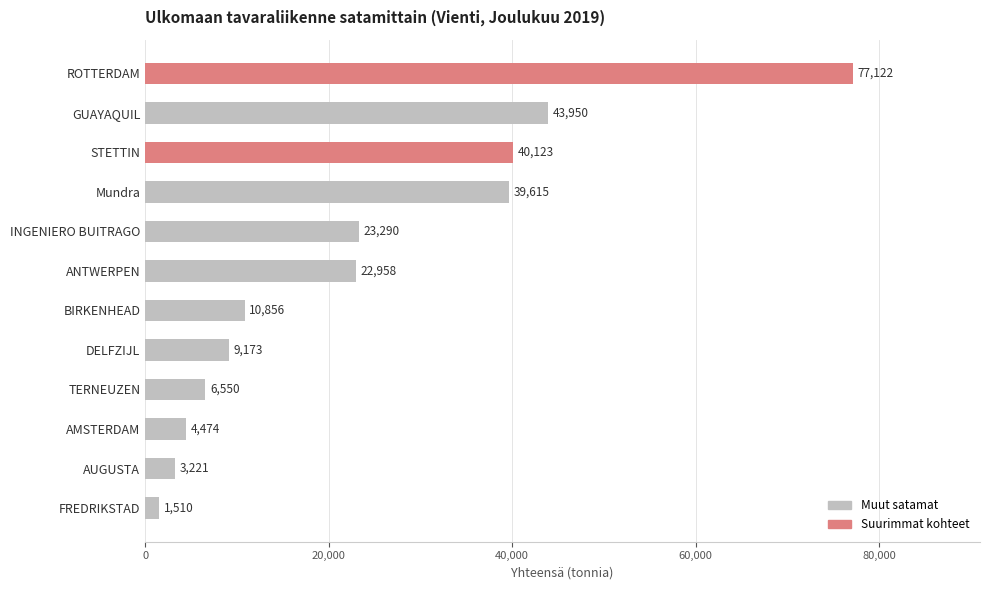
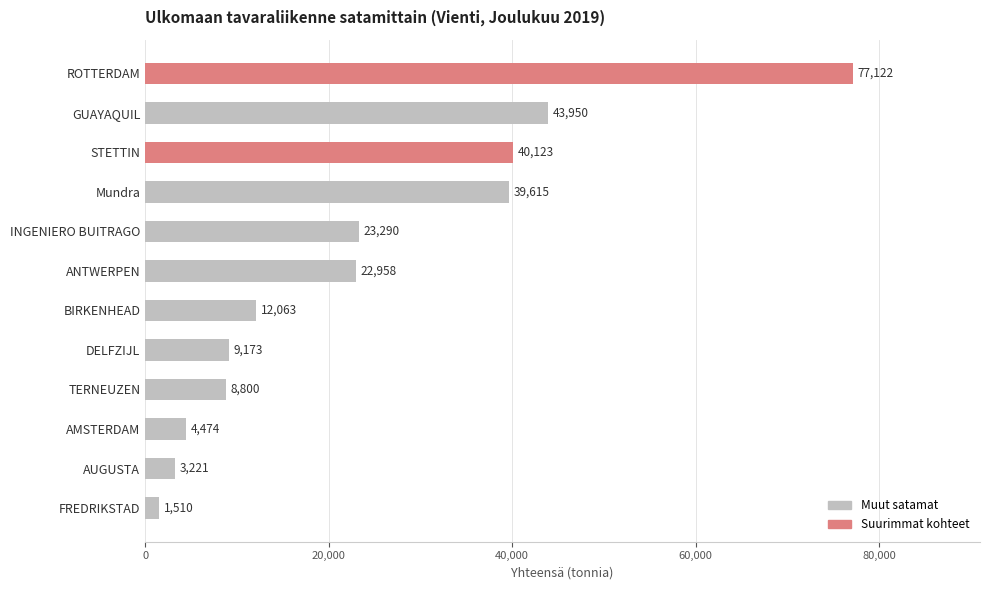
  {
    "ROTTERDAM": "77,122",
    "GUAYAQUIL": "43,950",
    "STETTIN": "40,123",
    "Mundra": "39,615",
    "INGENIERO BUITRAGO": "23,290",
    "ANTWERPEN": "22,958",
-   "BIRKENHEAD": "10,856",
+   "BIRKENHEAD": "12,063",
    "DELFZIJL": "9,173",
-   "TERNEUZEN": "6,550",
+   "TERNEUZEN": "8,800",
    "AMSTERDAM": "4,474",
    "AUGUSTA": "3,221",
    "FREDRIKSTAD": "1,510"
  }
